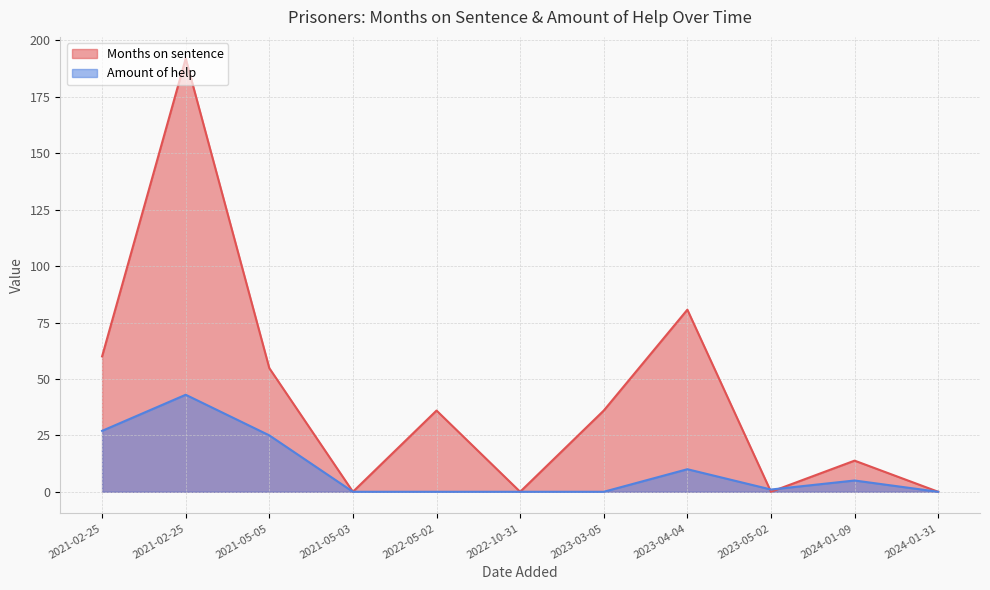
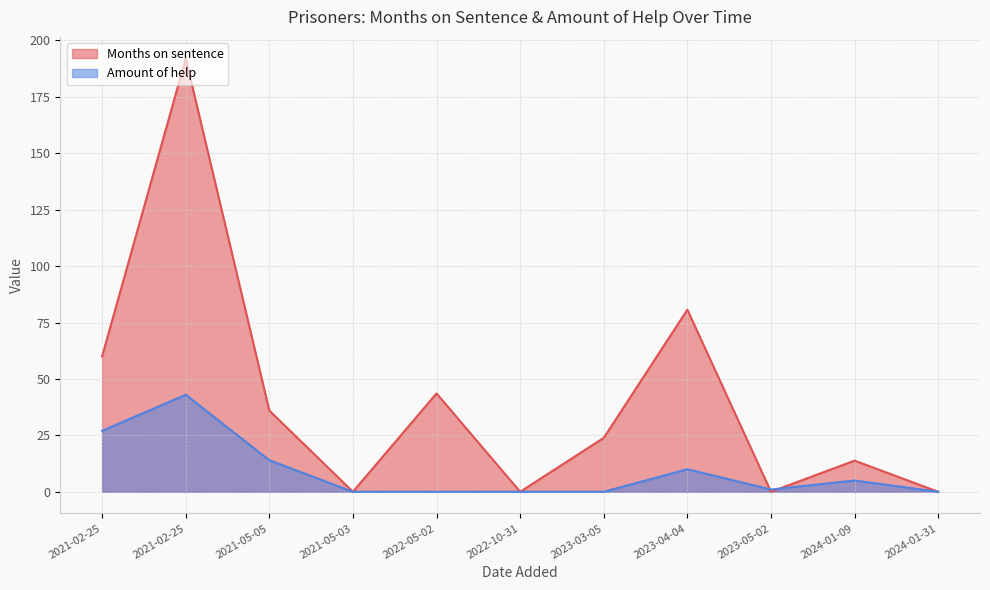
  {
    "Months on sentence": {
-     "2021-05-05": 55,
-     "2022-05-02": 36,
-     "2023-03-05": 36,
+     "2021-05-05": 36,
+     "2022-05-02": 44,
+     "2023-03-05": 24,
      "2023-04-04": 81,
      "2024-01-09": 14
    },
    "Amount of help": {
-     "2021-05-05": 25,
+     "2021-05-05": 14,
      "2022-05-02": 0,
      "2023-03-05": 0,
      "2023-04-04": 10,
      "2024-01-09": 5
    }
  }
